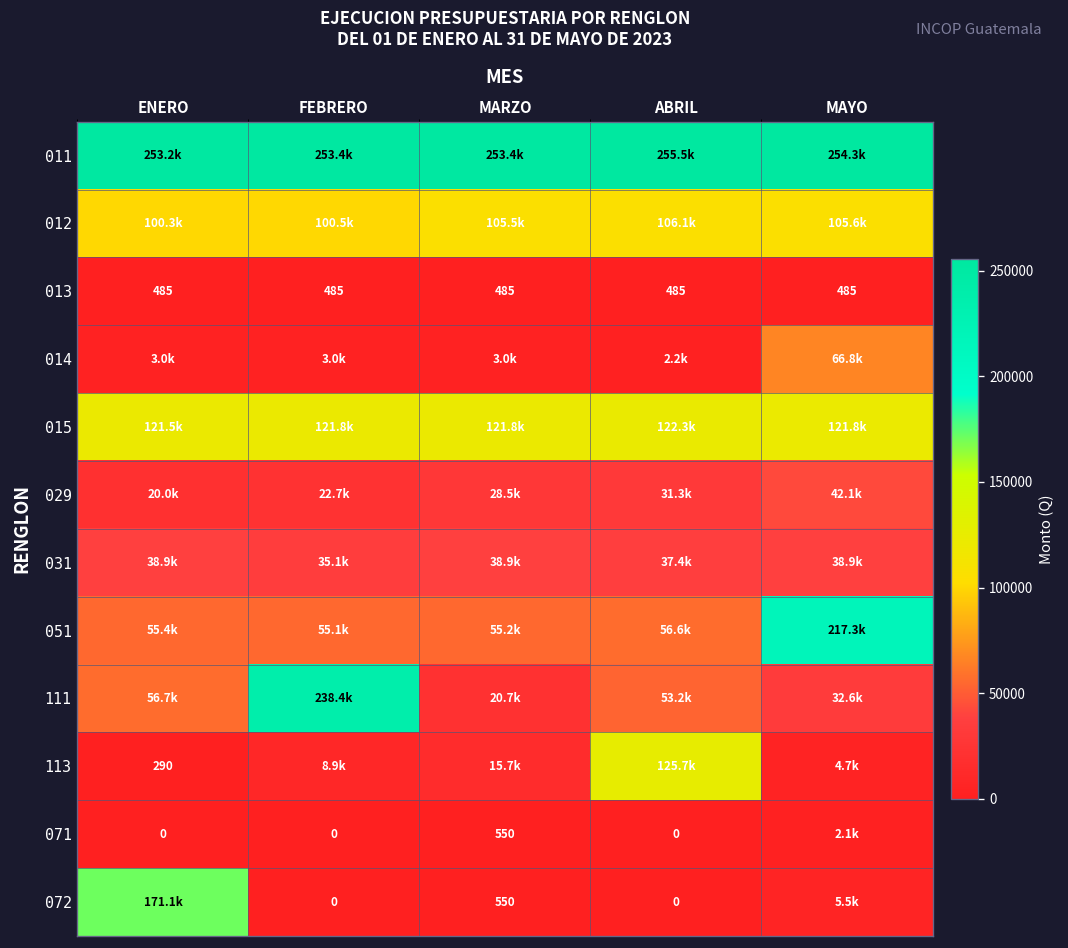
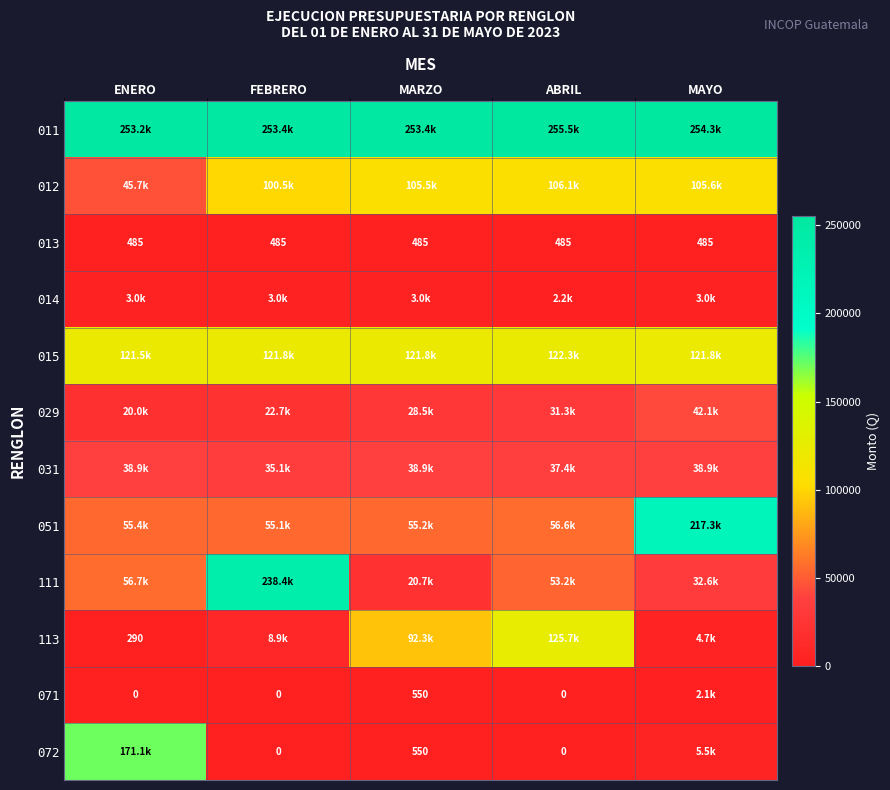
  {
    "011": {
      "ENERO": "253.2k",
      "FEBRERO": "253.4k",
      "MARZO": "253.4k",
      "ABRIL": "255.5k",
      "MAYO": "254.3k"
    },
    "012": {
-     "ENERO": "100.3k",
+     "ENERO": "45.7k",
      "FEBRERO": "100.5k",
      "MARZO": "105.5k",
      "ABRIL": "106.1k",
      "MAYO": "105.6k"
    },
    "013": {
      "ENERO": "485",
      "FEBRERO": "485",
      "MARZO": "485",
      "ABRIL": "485",
      "MAYO": "485"
    },
    "014": {
      "ENERO": "3.0k",
      "FEBRERO": "3.0k",
      "MARZO": "3.0k",
      "ABRIL": "2.2k",
-     "MAYO": "66.8k"
+     "MAYO": "3.0k"
    },
    "015": {
      "ENERO": "121.5k",
      "FEBRERO": "121.8k",
      "MARZO": "121.8k",
      "ABRIL": "122.3k",
      "MAYO": "121.8k"
    },
    "029": {
      "ENERO": "20.0k",
      "FEBRERO": "22.7k",
      "MARZO": "28.5k",
      "ABRIL": "31.3k",
      "MAYO": "42.1k"
    },
    "031": {
      "ENERO": "38.9k",
      "FEBRERO": "35.1k",
      "MARZO": "38.9k",
      "ABRIL": "37.4k",
      "MAYO": "38.9k"
    },
    "051": {
      "ENERO": "55.4k",
      "FEBRERO": "55.1k",
      "MARZO": "55.2k",
      "ABRIL": "56.6k",
      "MAYO": "217.3k"
    },
    "111": {
      "ENERO": "56.7k",
      "FEBRERO": "238.4k",
      "MARZO": "20.7k",
      "ABRIL": "53.2k",
      "MAYO": "32.6k"
    },
    "113": {
      "ENERO": "290",
      "FEBRERO": "8.9k",
-     "MARZO": "15.7k",
+     "MARZO": "92.3k",
      "ABRIL": "125.7k",
      "MAYO": "4.7k"
    },
    "071": {
      "ENERO": "0",
      "FEBRERO": "0",
      "MARZO": "550",
      "ABRIL": "0",
      "MAYO": "2.1k"
    },
    "072": {
      "ENERO": "171.1k",
      "FEBRERO": "0",
      "MARZO": "550",
      "ABRIL": "0",
      "MAYO": "5.5k"
    }
  }
